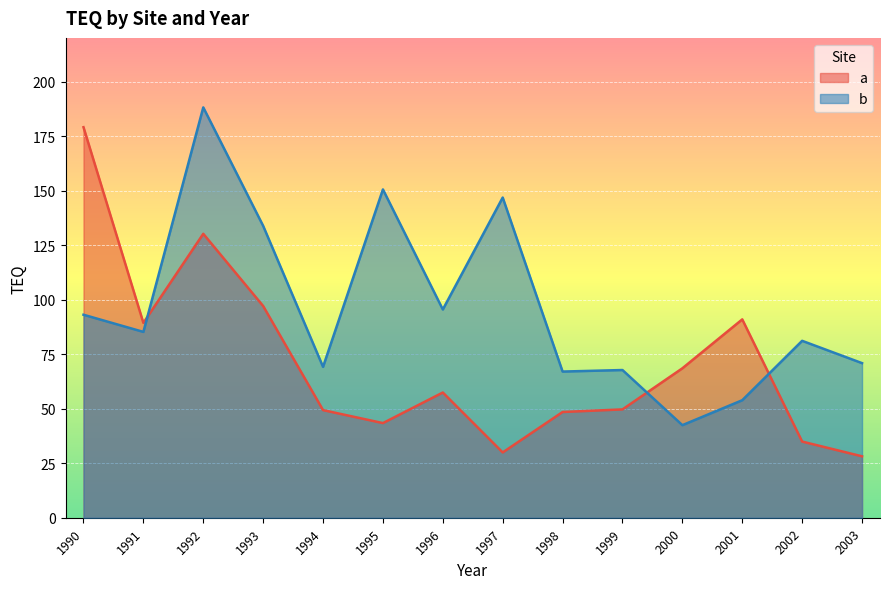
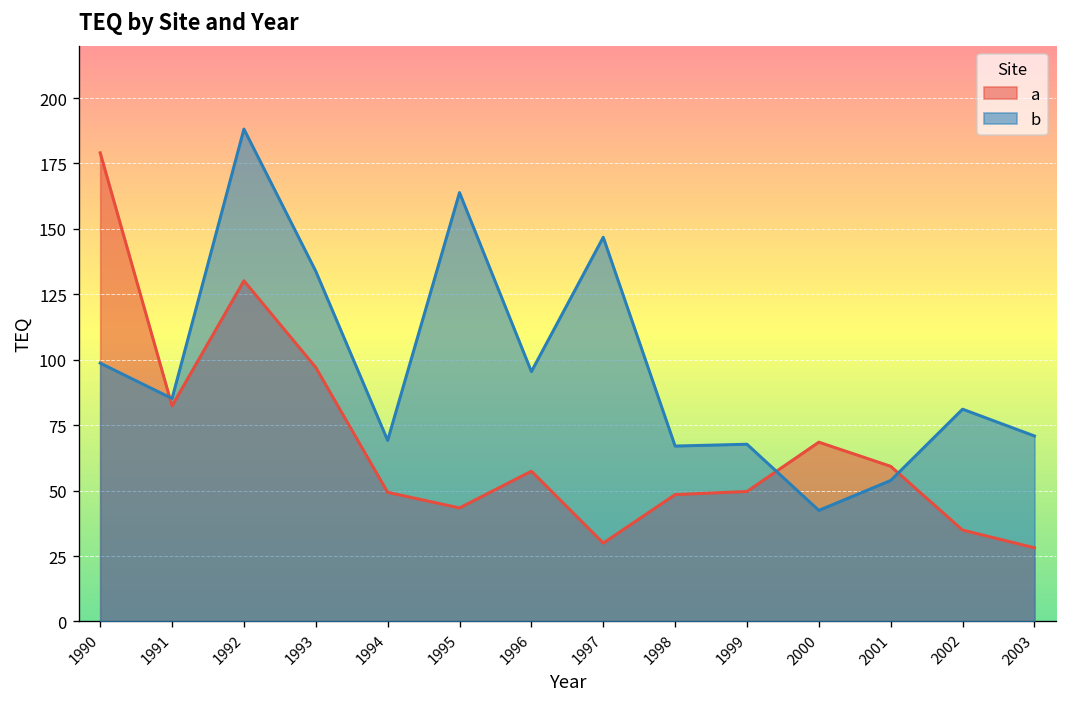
  {
    "a": {
      "1990": 179,
-     "1991": 89,
+     "1991": 82,
      "1992": 130,
      "1993": 97,
      "1994": 49,
      "1995": 43,
      "1996": 57,
      "1997": 30,
      "1998": 48,
      "1999": 50,
      "2000": 69,
-     "2001": 91,
+     "2001": 59,
      "2002": 35,
      "2003": 28
    },
    "b": {
-     "1990": 93,
+     "1990": 99,
      "1991": 85,
      "1992": 188,
      "1993": 134,
      "1994": 69,
-     "1995": 151,
+     "1995": 164,
      "1996": 95,
      "1997": 147,
      "1998": 67,
      "1999": 68,
      "2000": 42,
      "2001": 54,
      "2002": 81,
      "2003": 71
    }
  }
